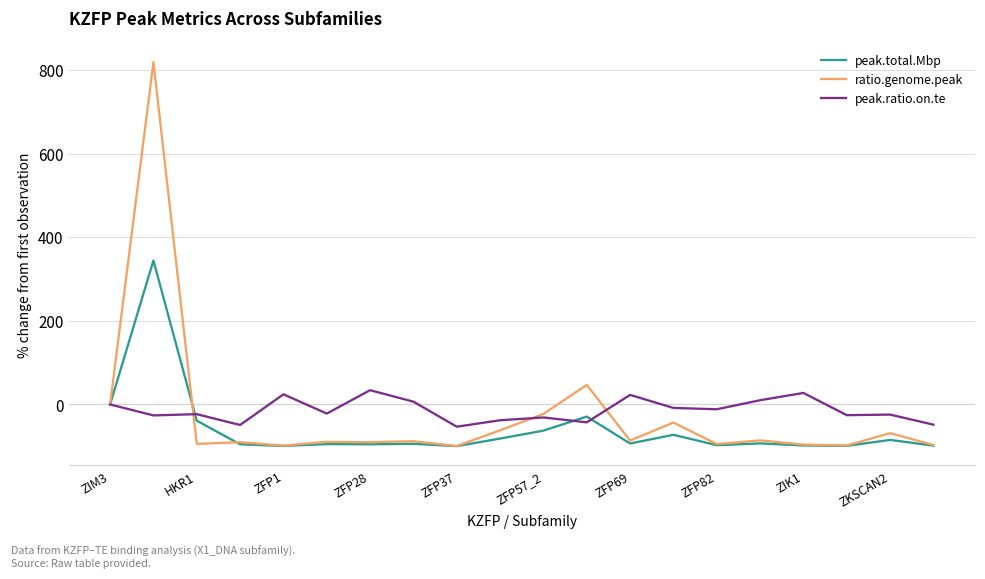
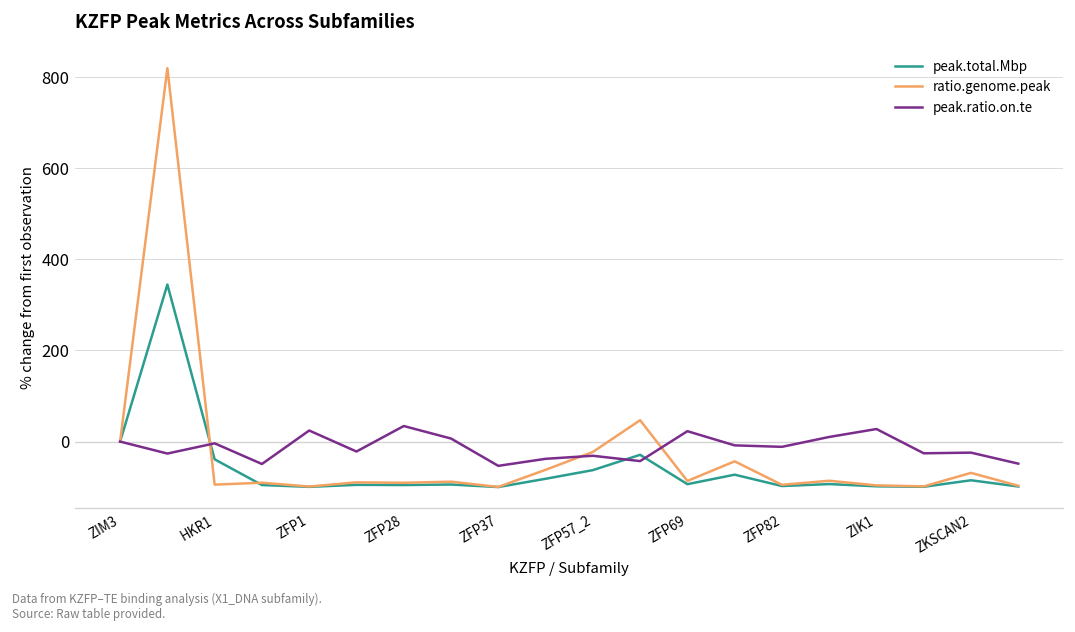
  {
    "peak.total.Mbp": {
      "HKR1": -40,
      "ZFP57_2": -60,
      "ZFP69": -90,
      "ZKSCAN2": -80
    },
    "ratio.genome.peak": {
      "HKR1": -90,
      "ZFP57_2": -20,
      "ZFP69": -90,
      "ZKSCAN2": -70
    },
    "peak.ratio.on.te": {
-     "HKR1": -20,
+     "HKR1": 0,
      "ZFP1": 20,
      "ZFP28": 30,
      "ZFP37": -50,
      "ZFP57_2": -30,
      "ZFP69": 20,
      "ZFP82": -10,
      "ZIK1": 30,
      "ZKSCAN2": -20
    }
  }
